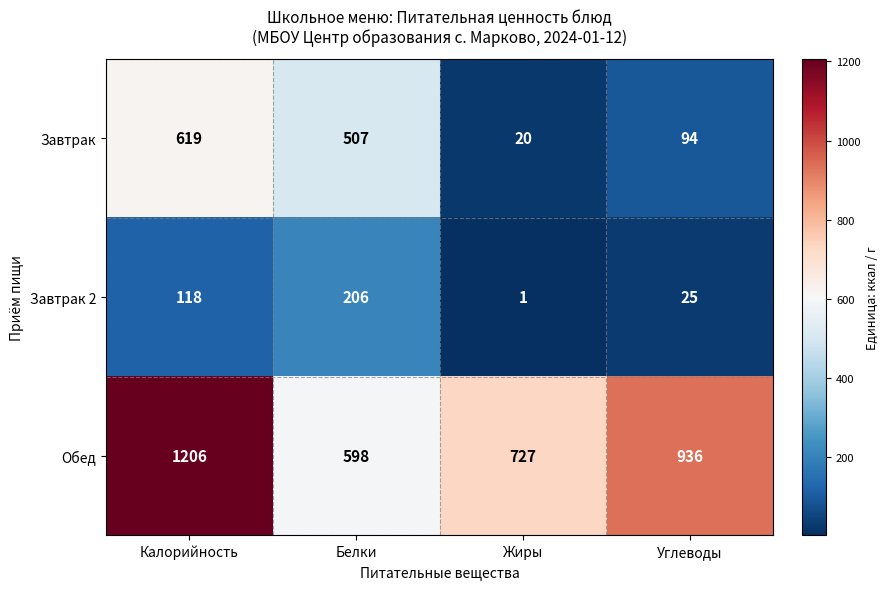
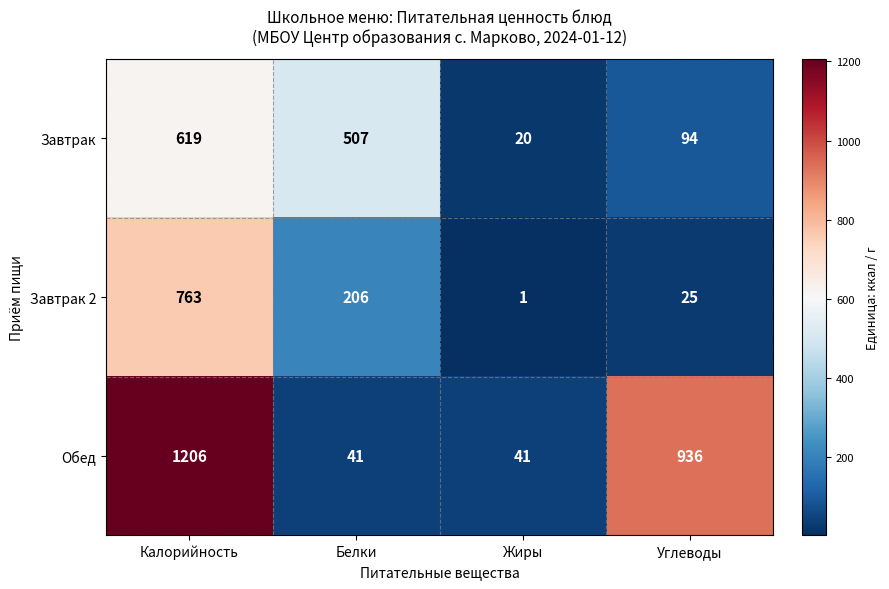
  {
    "Завтрак": {
      "Калорийность": 619,
      "Белки": 507,
      "Жиры": 20,
      "Углеводы": 94
    },
    "Завтрак 2": {
-     "Калорийность": 118,
+     "Калорийность": 763,
      "Белки": 206,
      "Жиры": 1,
      "Углеводы": 25
    },
    "Обед": {
      "Калорийность": 1206,
-     "Белки": 598,
-     "Жиры": 727,
+     "Белки": 41,
+     "Жиры": 41,
      "Углеводы": 936
    }
  }
